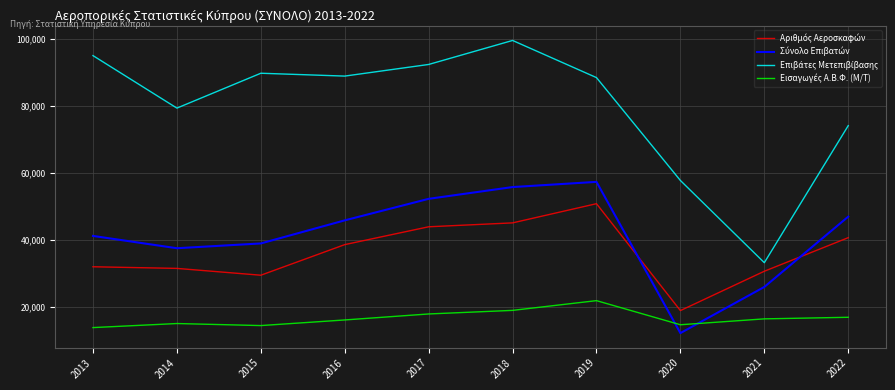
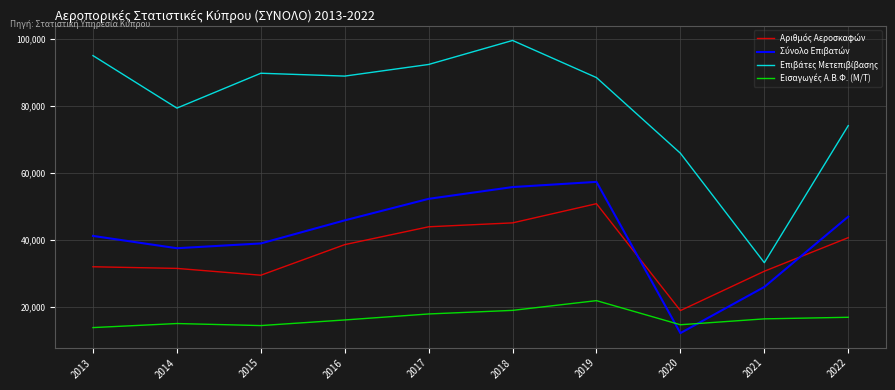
  {
    "Αριθμός Αεροσκαφών": {
      "2013": "32,000",
      "2014": "32,000",
      "2015": "29,000",
      "2016": "39,000",
      "2017": "44,000",
      "2018": "45,000",
      "2019": "51,000",
      "2020": "19,000",
      "2021": "31,000",
      "2022": "41,000"
    },
    "Σύνολο Επιβατών": {
      "2013": "41,000",
      "2014": "38,000",
      "2015": "39,000",
      "2016": "46,000",
      "2017": "52,000",
      "2018": "56,000",
      "2019": "57,000",
      "2020": "12,000",
      "2021": "26,000",
      "2022": "47,000"
    },
    "Επιβάτες Μετεπιβίβασης": {
      "2013": "95,000",
      "2014": "79,000",
      "2015": "90,000",
      "2016": "89,000",
      "2017": "92,000",
      "2018": "100,000",
      "2019": "88,000",
-     "2020": "58,000",
+     "2020": "66,000",
      "2021": "33,000",
      "2022": "74,000"
    },
    "Εισαγωγές Α.Β.Φ. (Μ/Τ)": {
      "2013": "14,000",
      "2014": "15,000",
      "2015": "14,000",
      "2016": "16,000",
      "2017": "18,000",
      "2018": "19,000",
      "2019": "22,000",
      "2020": "15,000",
      "2021": "16,000",
      "2022": "17,000"
    }
  }
